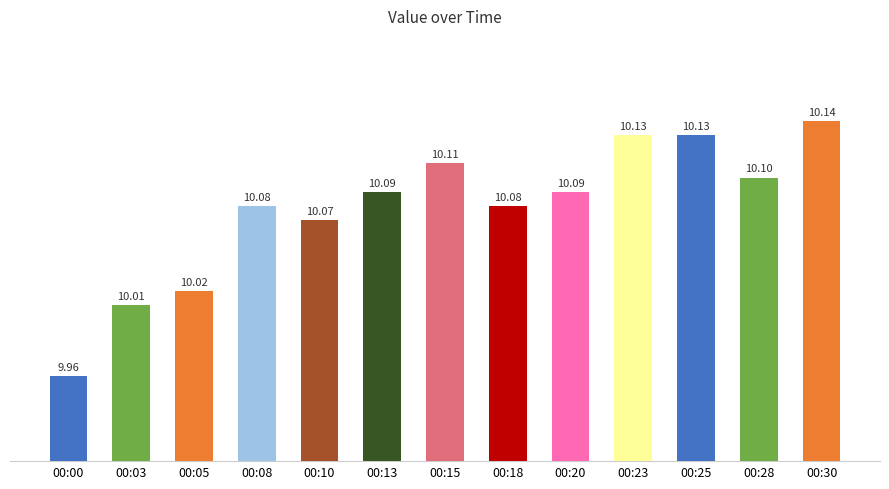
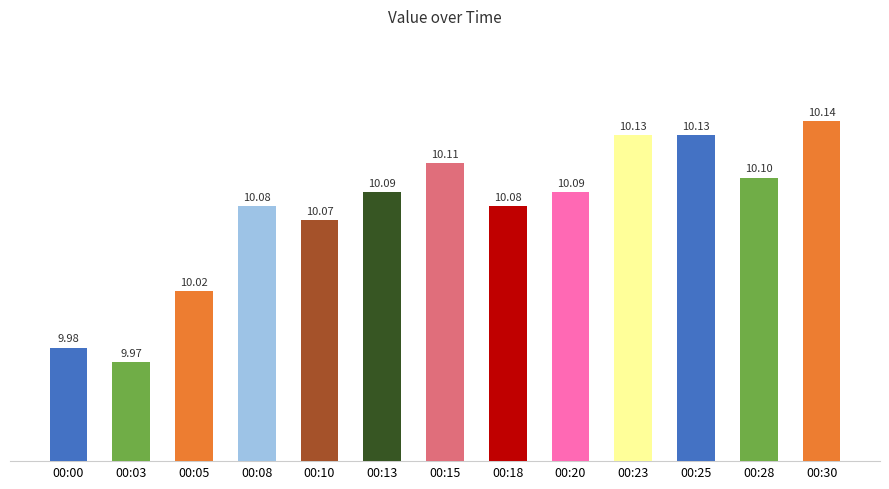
  {
-   "00:00": 9.96,
-   "00:03": 10.01,
+   "00:00": 9.98,
+   "00:03": 9.97,
    "00:05": 10.02,
    "00:08": 10.08,
    "00:10": 10.07,
    "00:13": 10.09,
    "00:15": 10.11,
    "00:18": 10.08,
    "00:20": 10.09,
    "00:23": 10.13,
    "00:25": 10.13,
    "00:28": 10.10,
    "00:30": 10.14
  }
